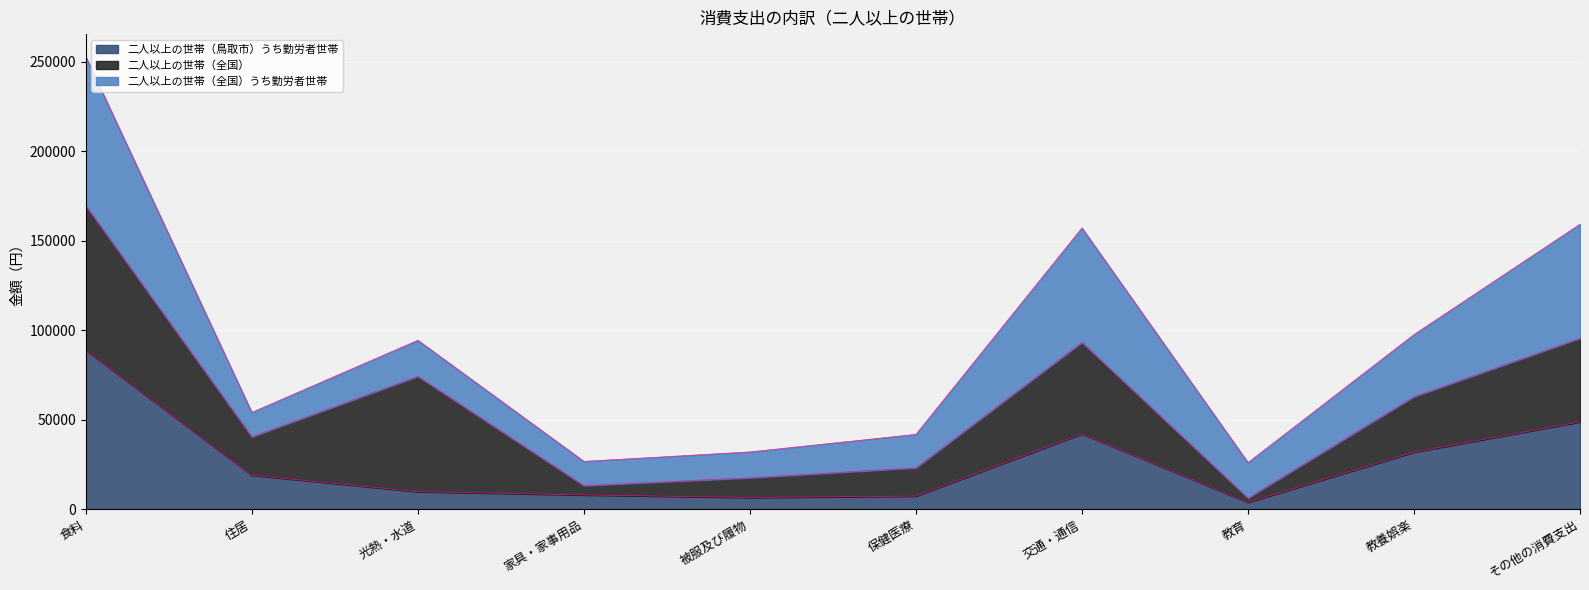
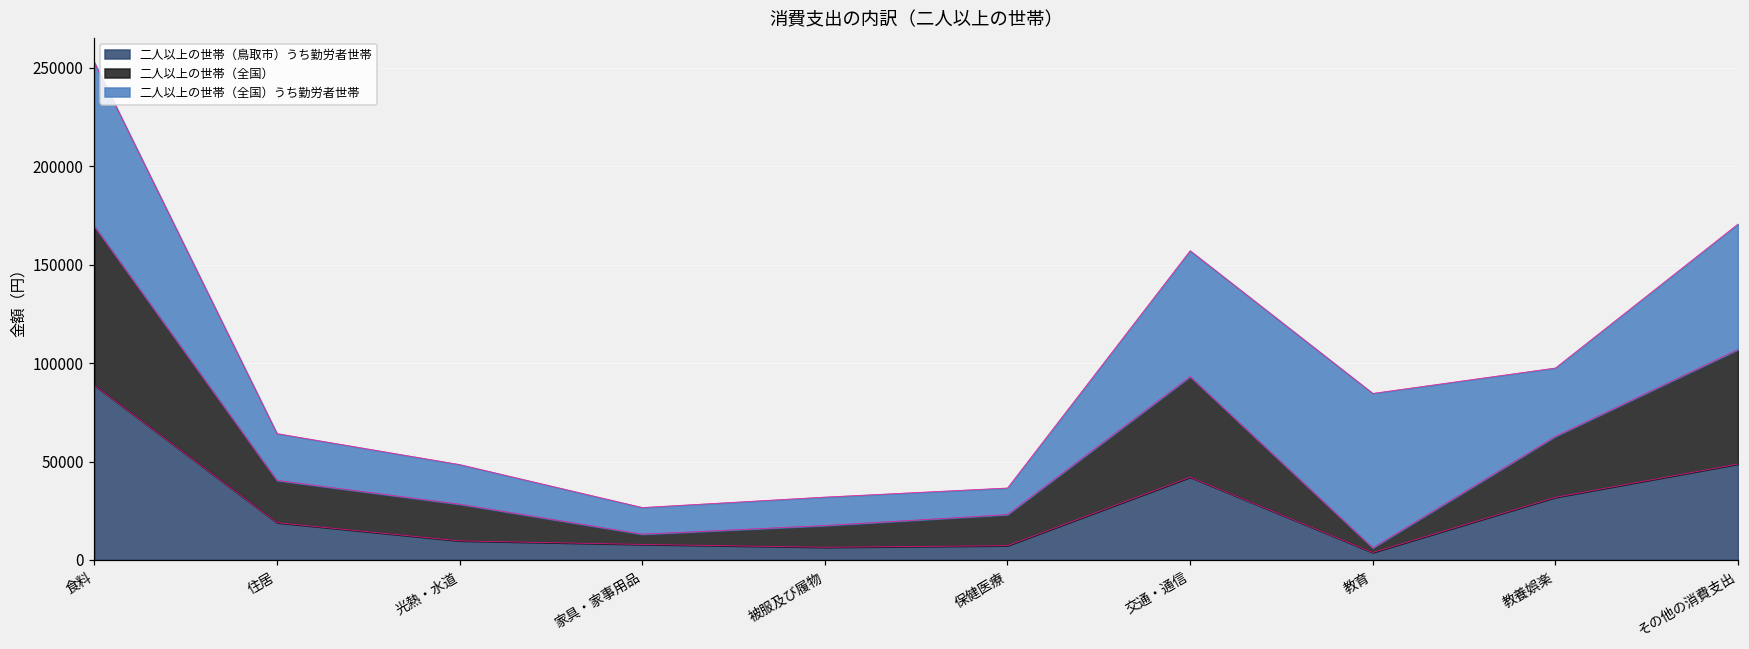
  {
    "二人以上の世帯（鳥取市）うち勤労者世帯": {
      "食料": 89000,
      "住居": 19000,
      "光熱・水道": 10000,
      "家具・家事用品": 8000,
      "被服及び履物": 6000,
      "保健医療": 7000,
      "交通・通信": 42000,
      "教育": 4000,
      "教養娯楽": 32000,
      "その他の消費支出": 49000
    },
    "二人以上の世帯（全国）": {
      "食料": 81000,
      "住居": 21000,
-     "光熱・水道": 64000,
+     "光熱・水道": 19000,
      "家具・家事用品": 5000,
      "被服及び履物": 11000,
      "保健医療": 16000,
      "交通・通信": 51000,
      "教育": 2000,
      "教養娯楽": 31000,
-     "その他の消費支出": 47000
+     "その他の消費支出": 58000
    },
    "二人以上の世帯（全国）うち勤労者世帯": {
      "食料": 83000,
-     "住居": 14000,
+     "住居": 24000,
      "光熱・水道": 20000,
      "家具・家事用品": 14000,
      "被服及び履物": 14000,
-     "保健医療": 19000,
+     "保健医療": 14000,
      "交通・通信": 64000,
-     "教育": 20000,
+     "教育": 78000,
      "教養娯楽": 35000,
      "その他の消費支出": 64000
    }
  }
